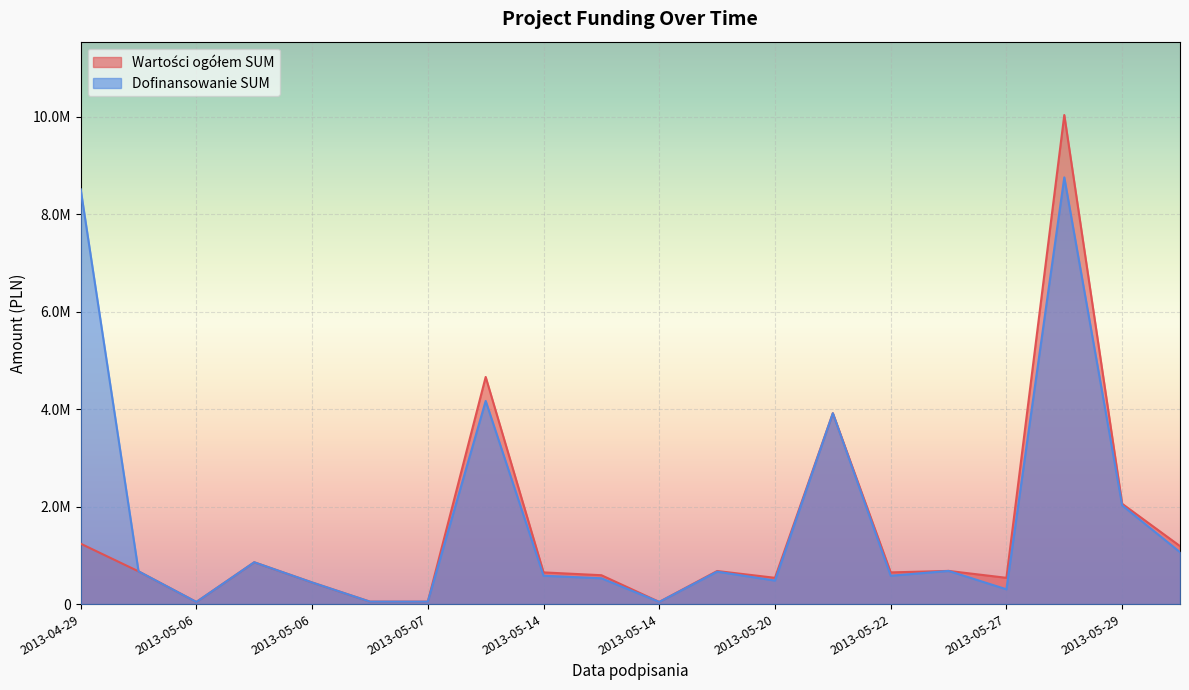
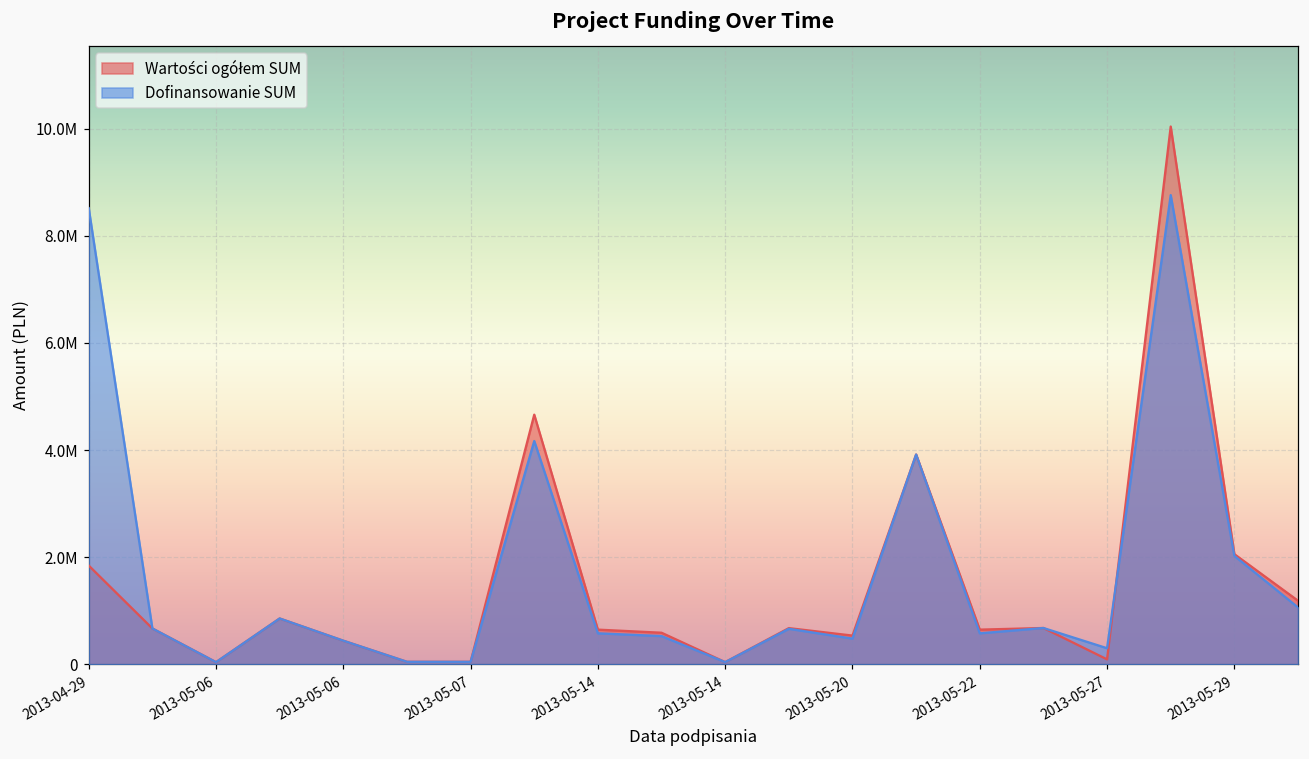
  {
    "Wartości ogółem SUM": {
-     "2013-04-29": 1200000,
-     "2013-05-27": 500000
+     "2013-04-29": 1800000,
+     "2013-05-27": 100000
    },
    "Dofinansowanie SUM": {
      "2013-04-29": 8500000,
      "2013-05-27": 300000
    }
  }
